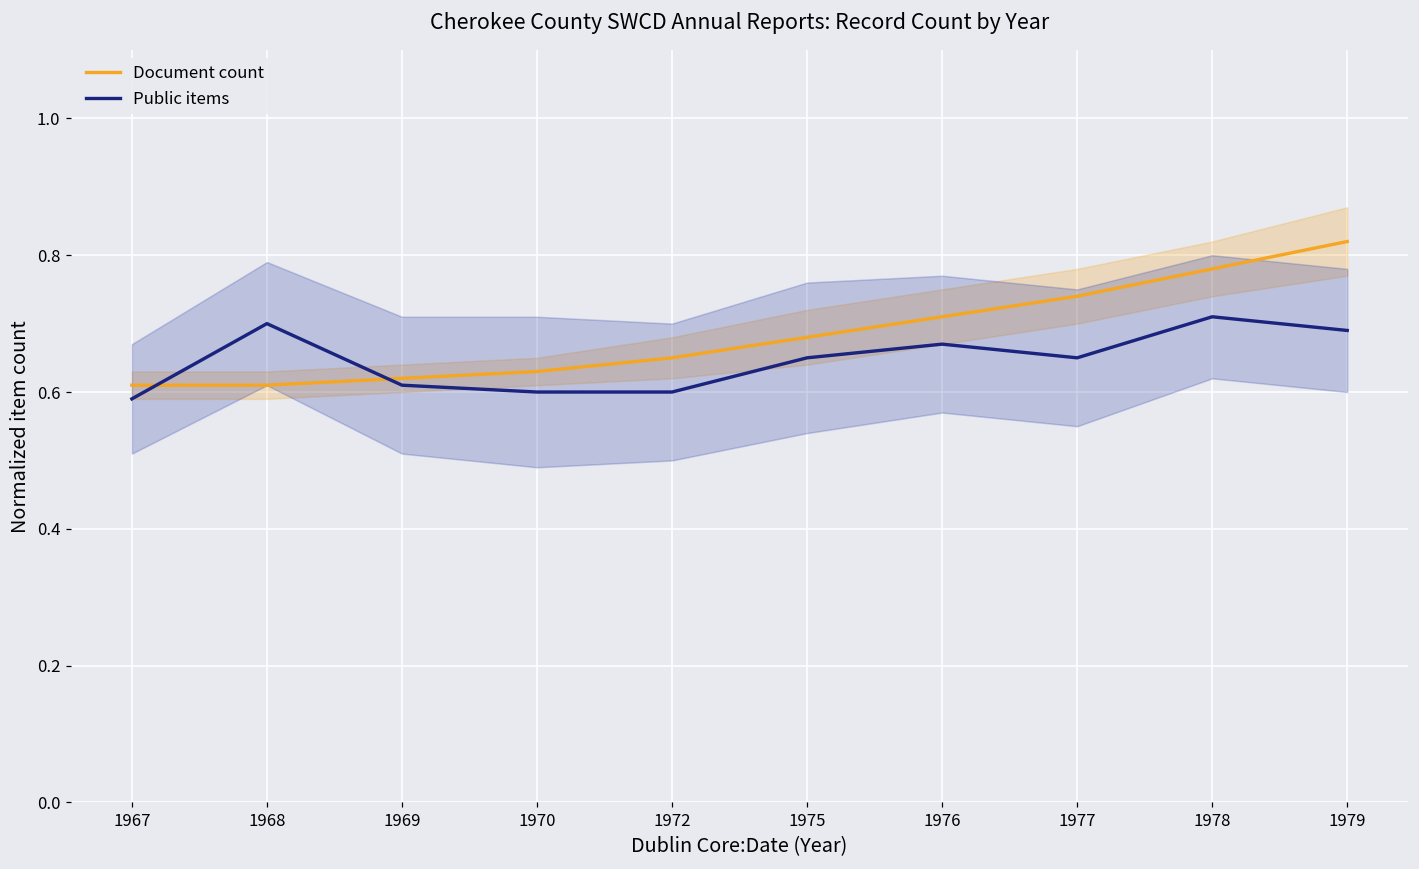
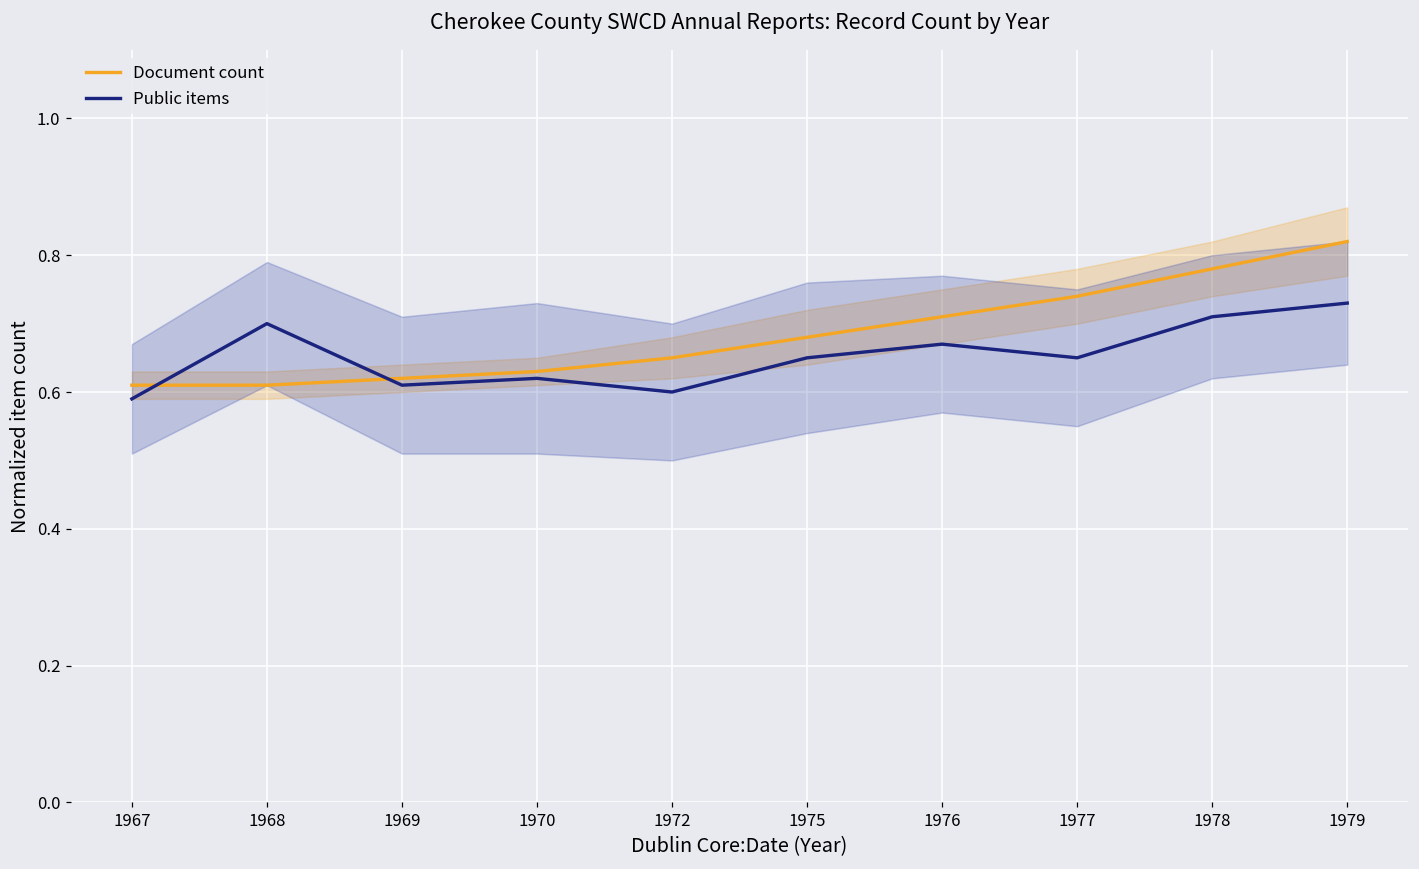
  {
    "Public items": {
      "1967": 0.59,
      "1968": 0.70,
      "1969": 0.61,
-     "1970": 0.60,
+     "1970": 0.62,
      "1972": 0.60,
      "1975": 0.65,
      "1976": 0.67,
      "1977": 0.65,
      "1978": 0.71,
-     "1979": 0.69
+     "1979": 0.73
    }
  }
